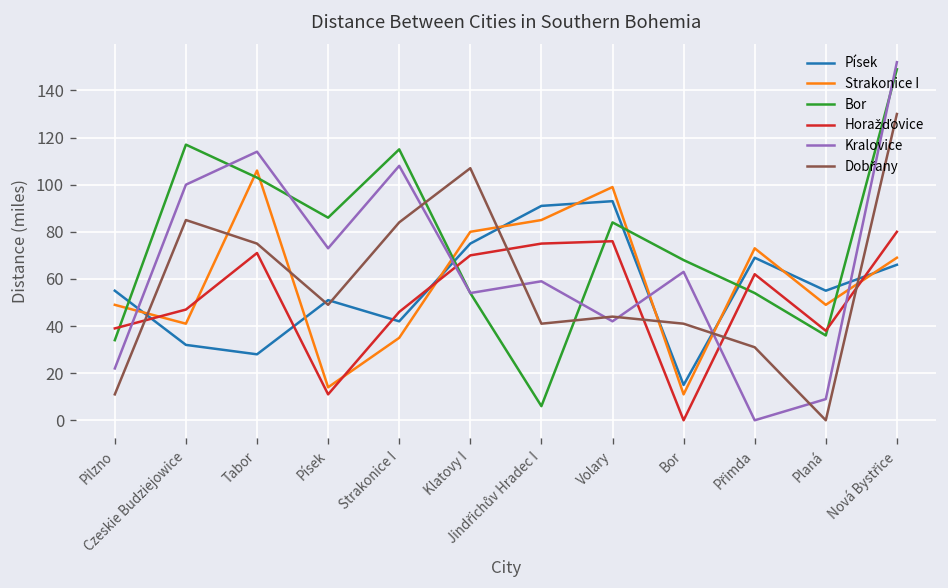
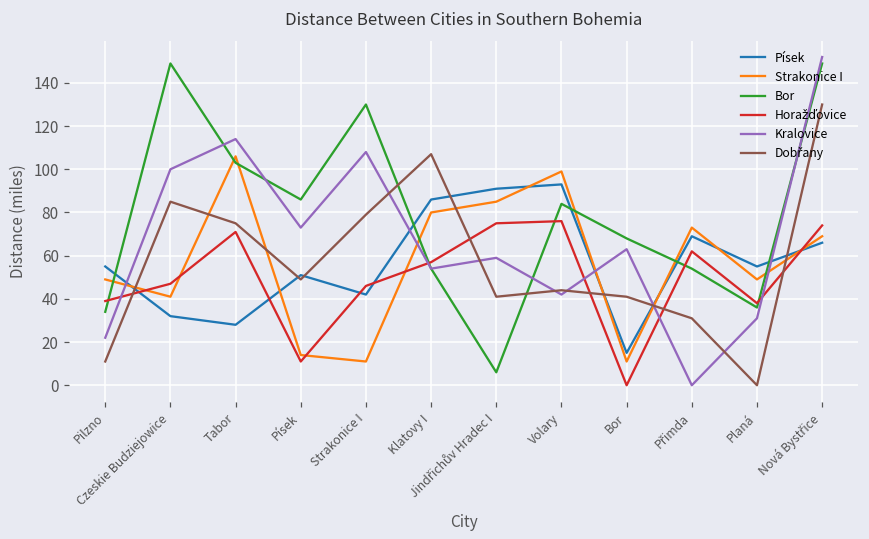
  {
    "Písek": {
      "Pilzno": 55,
      "Czeskie Budziejowice": 32,
      "Tabor": 28,
      "Písek": 51,
      "Strakonice I": 42,
-     "Klatovy I": 75,
+     "Klatovy I": 86,
      "Jindřichův Hradec I": 91,
      "Volary": 93,
      "Bor": 15,
      "Přimda": 69,
      "Planá": 55,
      "Nová Bystřice": 66
    },
    "Strakonice I": {
      "Pilzno": 49,
      "Czeskie Budziejowice": 41,
      "Tabor": 106,
      "Písek": 14,
-     "Strakonice I": 35,
+     "Strakonice I": 11,
      "Klatovy I": 80,
      "Jindřichův Hradec I": 85,
      "Volary": 99,
      "Bor": 11,
      "Přimda": 73,
      "Planá": 49,
      "Nová Bystřice": 69
    },
    "Bor": {
      "Pilzno": 34,
-     "Czeskie Budziejowice": 117,
+     "Czeskie Budziejowice": 149,
      "Tabor": 103,
      "Písek": 86,
-     "Strakonice I": 115,
+     "Strakonice I": 130,
      "Jindřichův Hradec I": 6,
      "Volary": 84,
      "Bor": 68,
      "Přimda": 54,
      "Planá": 36,
      "Nová Bystřice": 149
    },
    "Horažďovice": {
      "Pilzno": 39,
      "Czeskie Budziejowice": 47,
      "Tabor": 71,
      "Písek": 11,
      "Strakonice I": 46,
-     "Klatovy I": 70,
+     "Klatovy I": 57,
      "Jindřichův Hradec I": 75,
      "Volary": 76,
      "Bor": 0,
      "Přimda": 62,
      "Planá": 38,
-     "Nová Bystřice": 80
+     "Nová Bystřice": 74
    },
    "Kralovice": {
      "Pilzno": 22,
      "Czeskie Budziejowice": 100,
      "Tabor": 114,
      "Písek": 73,
      "Strakonice I": 108,
      "Jindřichův Hradec I": 59,
      "Volary": 42,
      "Bor": 63,
      "Přimda": 0,
-     "Planá": 9,
+     "Planá": 31,
      "Nová Bystřice": 152
    },
    "Dobřany": {
      "Pilzno": 11,
      "Czeskie Budziejowice": 85,
      "Tabor": 75,
      "Písek": 49,
-     "Strakonice I": 84,
+     "Strakonice I": 79,
      "Klatovy I": 107,
      "Jindřichův Hradec I": 41,
      "Volary": 44,
      "Bor": 41,
      "Přimda": 31,
      "Planá": 0,
      "Nová Bystřice": 130
    }
  }
